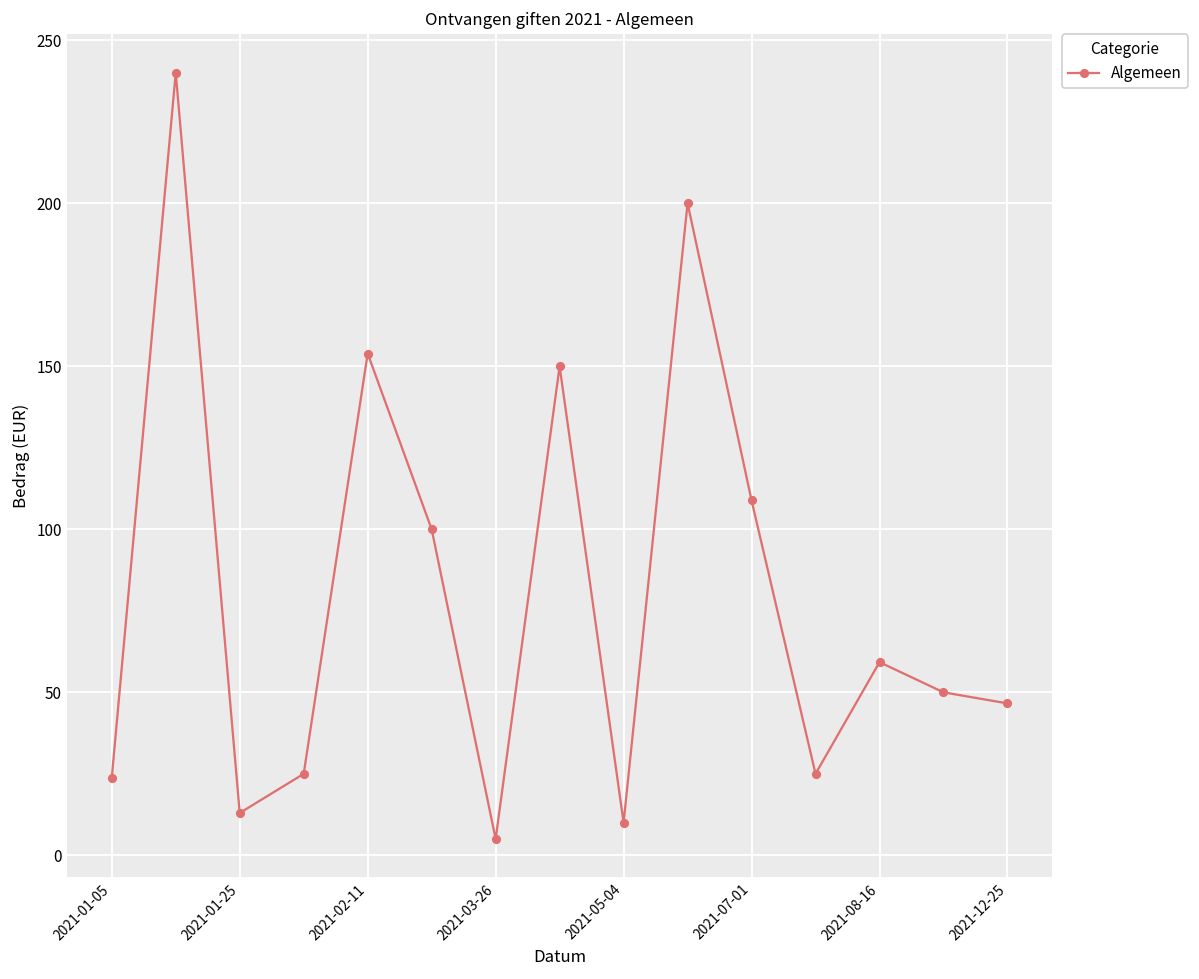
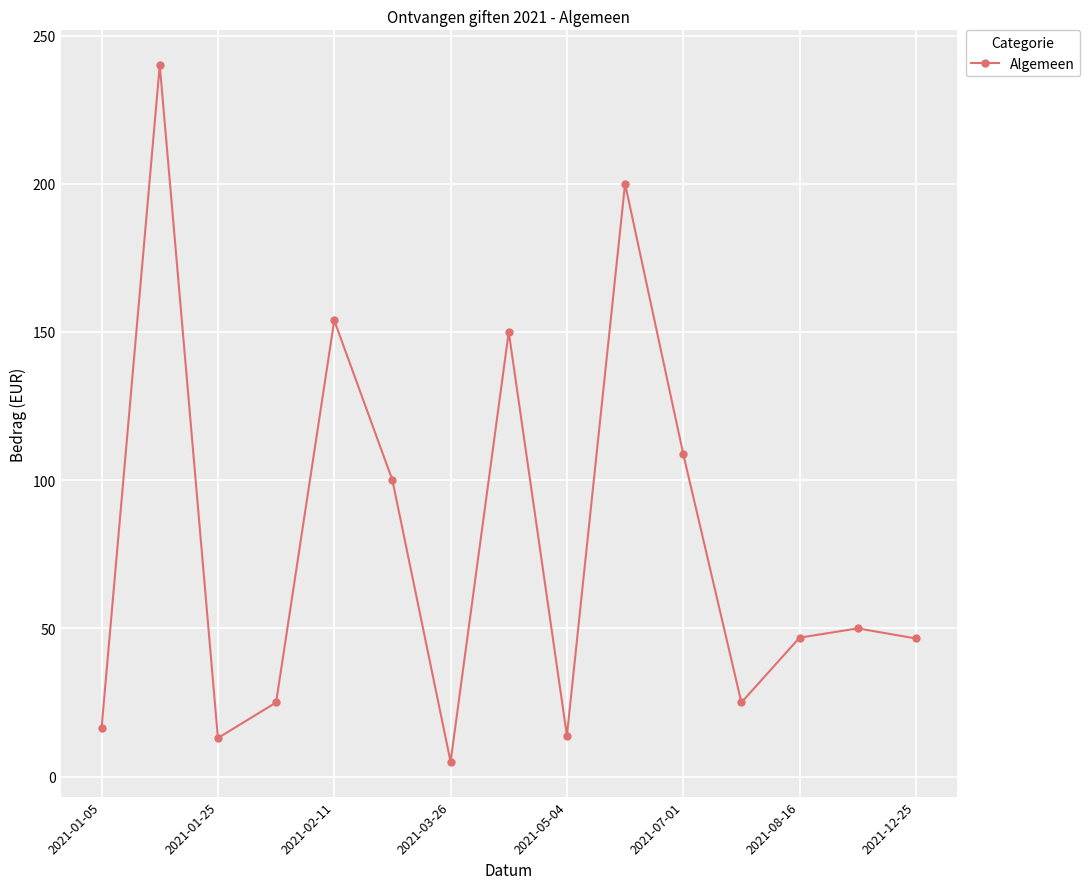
  {
-   "2021-01-05": 24,
+   "2021-01-05": 16,
    "2021-01-25": 13,
    "2021-02-11": 154,
    "2021-03-26": 5,
-   "2021-05-04": 10,
+   "2021-05-04": 14,
    "2021-07-01": 109,
-   "2021-08-16": 59,
+   "2021-08-16": 47,
    "2021-12-25": 47
  }
